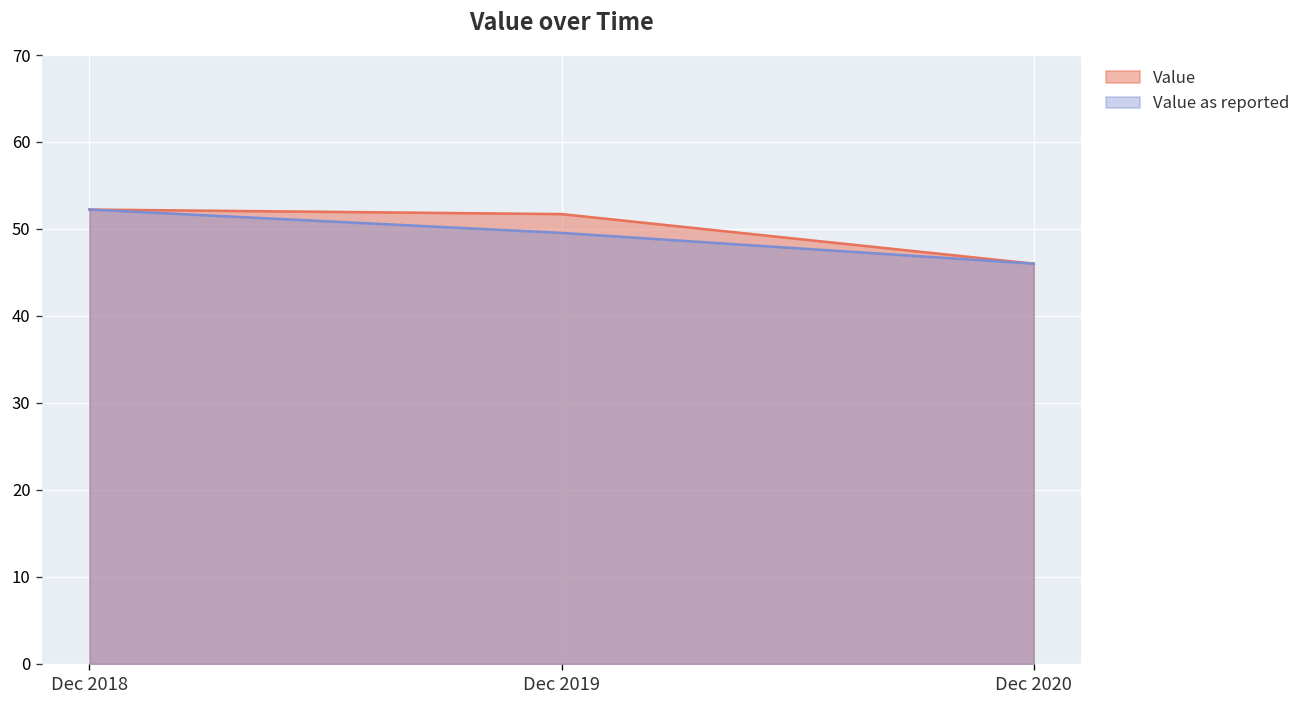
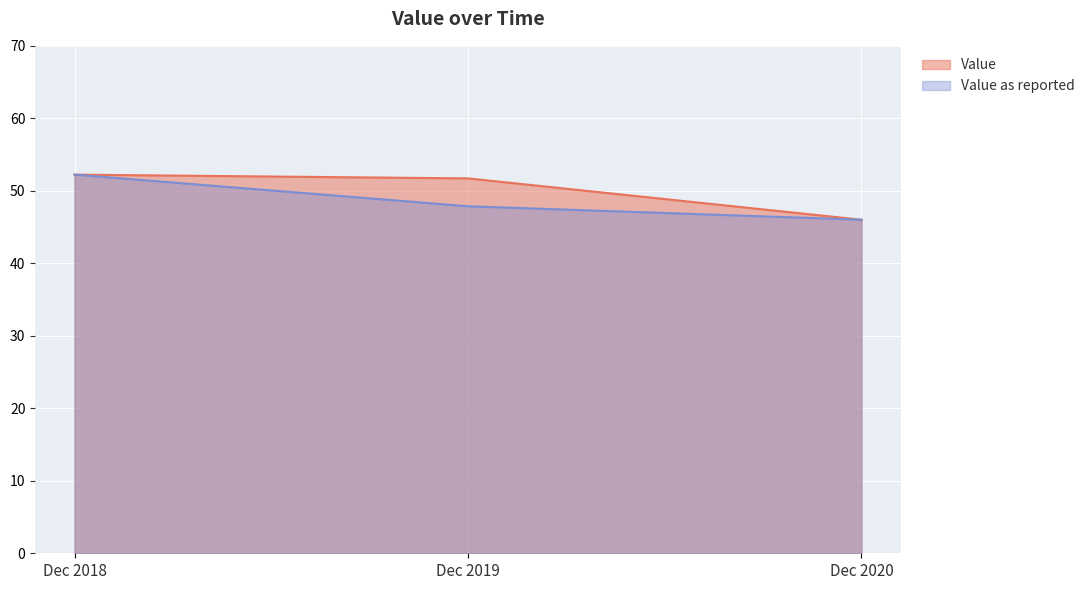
  {
    "Value": {
      "Dec 2019": 52
    },
    "Value as reported": {
-     "Dec 2019": 50
+     "Dec 2019": 48
    }
  }
